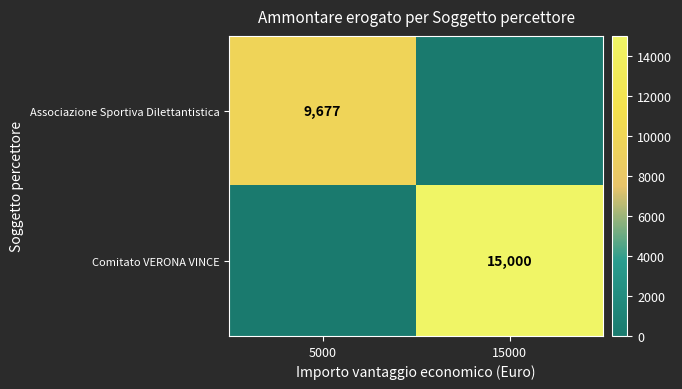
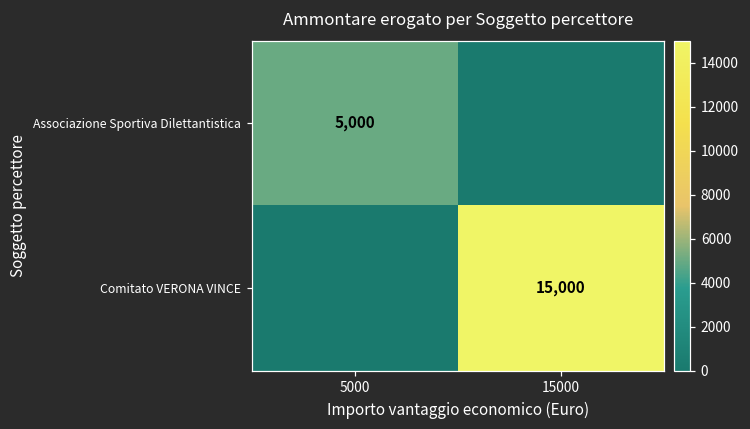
  {
    "Associazione Sportiva Dilettantistica": {
-     "5000": "9,677"
+     "5000": "5,000"
    },
    "Comitato VERONA VINCE": {
      "15000": "15,000"
    }
  }
